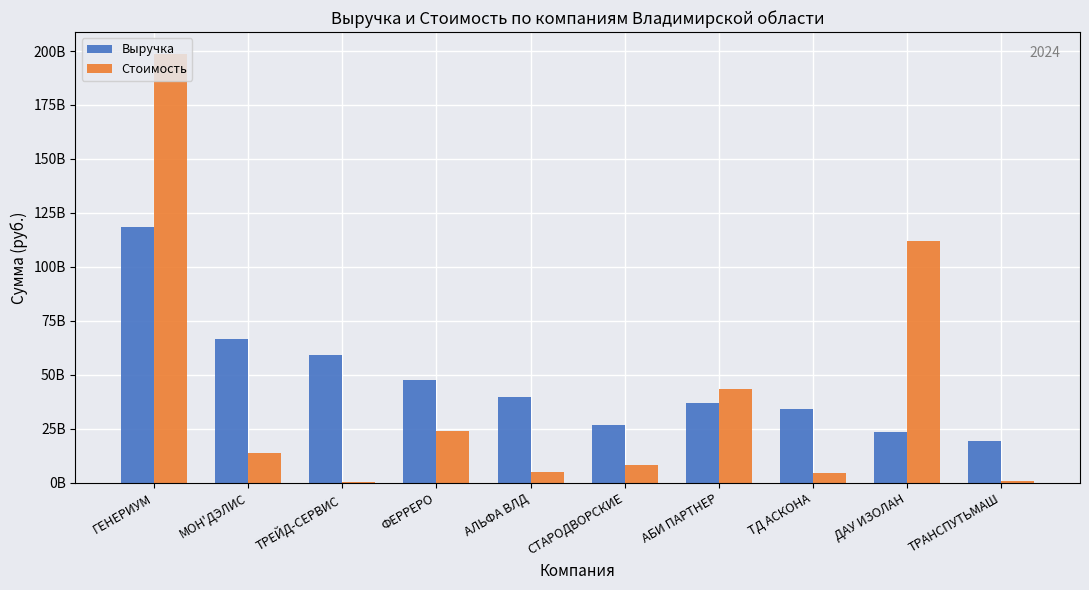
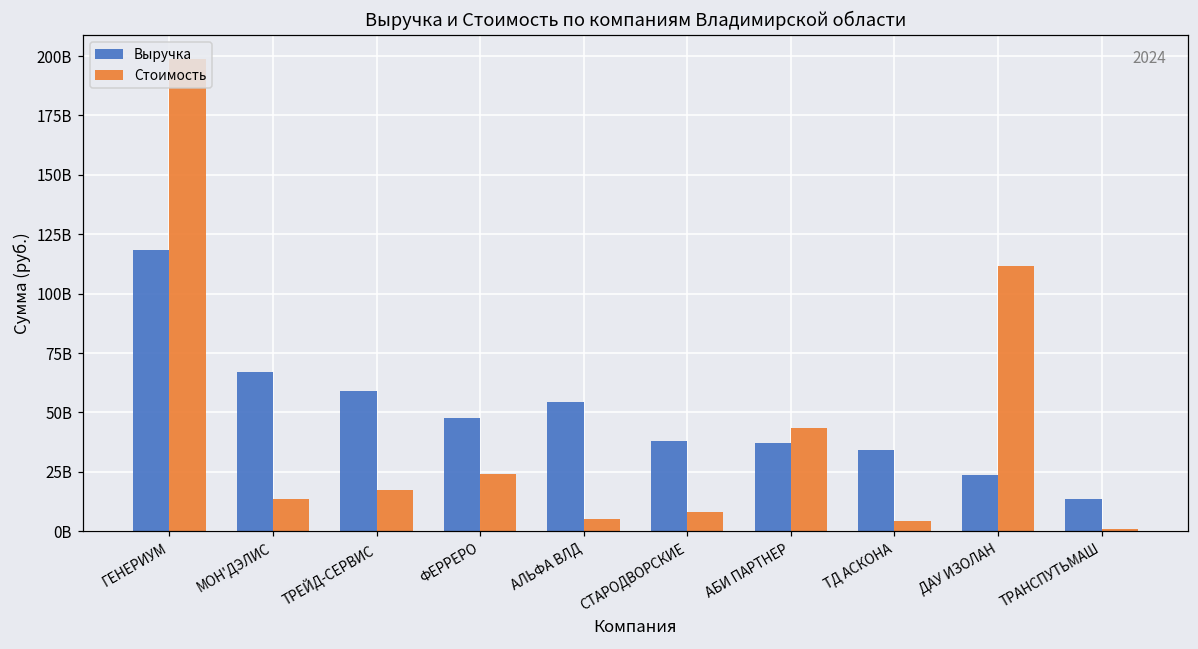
  {
    "Выручка": {
      "ГЕНЕРИУМ": 119000000000,
      "МОН'ДЭЛИС": 67000000000,
      "ТРЕЙД-СЕРВИС": 59000000000,
      "ФЕРРЕРО": 47000000000,
-     "АЛЬФА ВЛД": 40000000000,
-     "СТАРОДВОРСКИЕ": 27000000000,
+     "АЛЬФА ВЛД": 55000000000,
+     "СТАРОДВОРСКИЕ": 38000000000,
      "АБИ ПАРТНЕР": 37000000000,
      "ТД АСКОНА": 34000000000,
      "ДАУ ИЗОЛАН": 24000000000,
-     "ТРАНСПУТЬМАШ": 20000000000
+     "ТРАНСПУТЬМАШ": 14000000000
    },
    "Стоимость": {
      "МОН'ДЭЛИС": 14000000000,
-     "ТРЕЙД-СЕРВИС": 0,
+     "ТРЕЙД-СЕРВИС": 17000000000,
      "ФЕРРЕРО": 24000000000,
      "АЛЬФА ВЛД": 5000000000,
      "СТАРОДВОРСКИЕ": 8000000000,
      "АБИ ПАРТНЕР": 44000000000,
      "ТД АСКОНА": 4000000000,
      "ДАУ ИЗОЛАН": 112000000000
    }
  }
